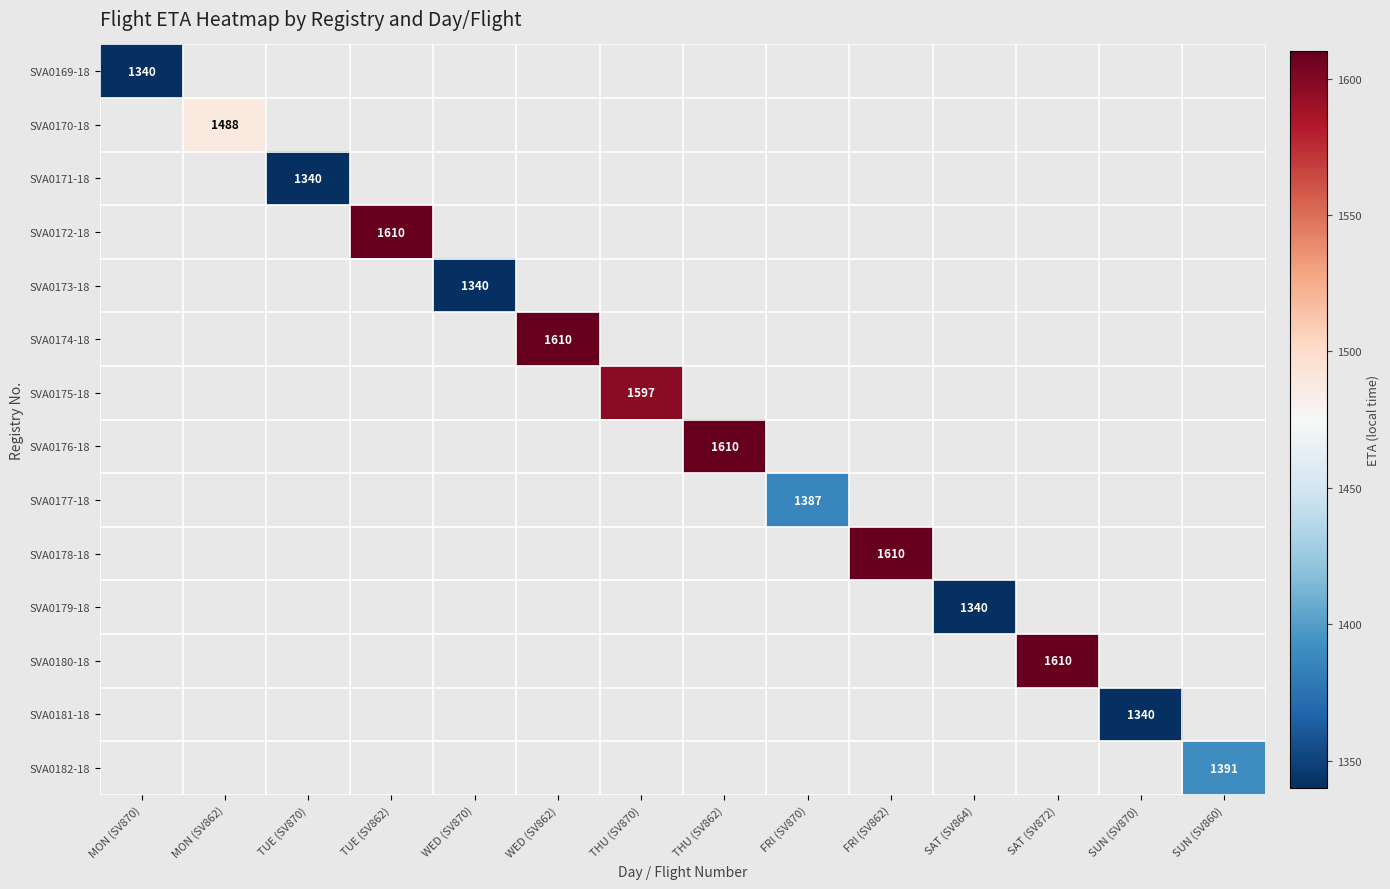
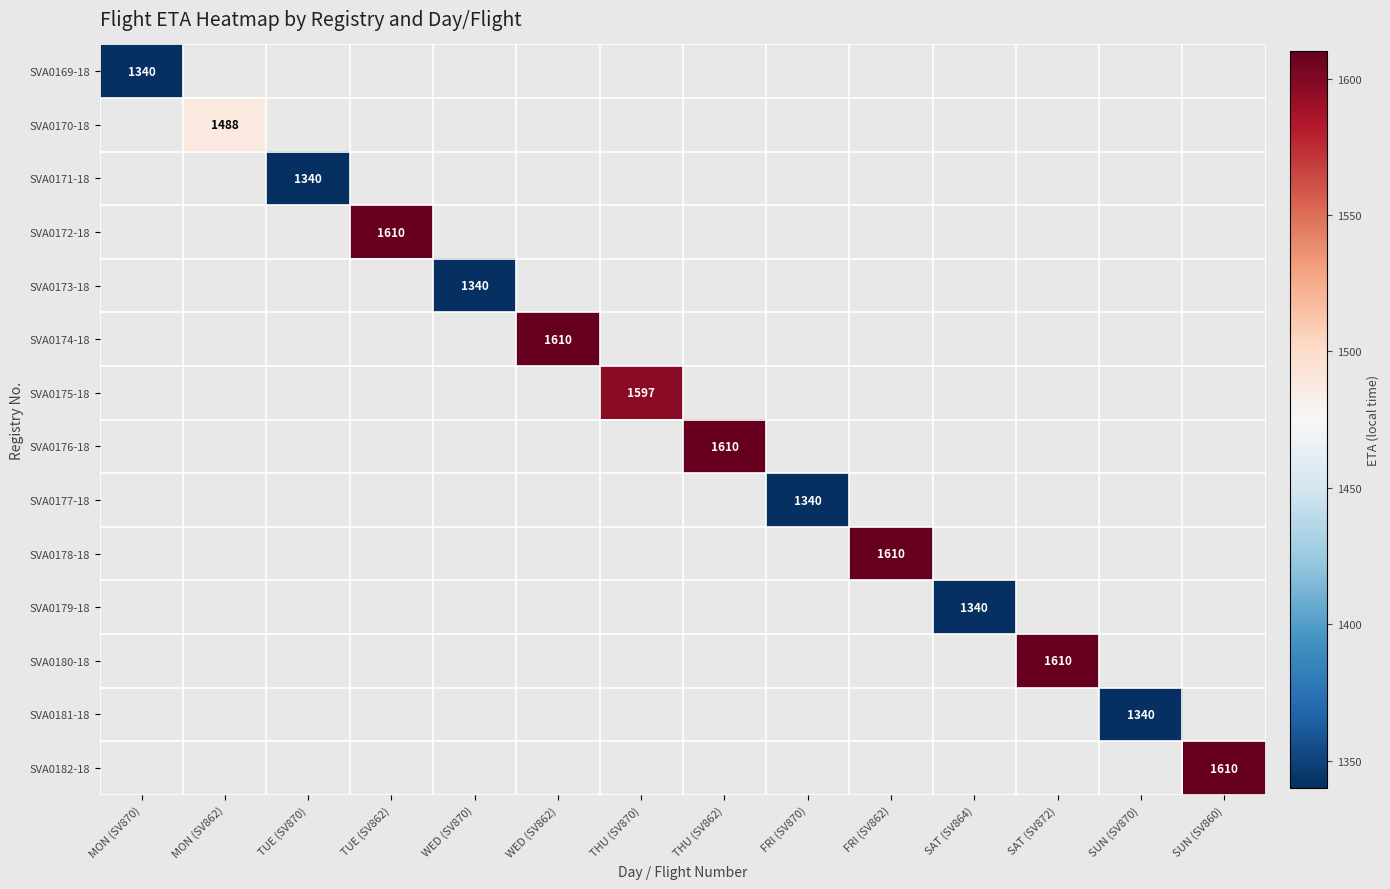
  {
    "SVA0169-18": {
      "MON (SV870)": 1340
    },
    "SVA0170-18": {
      "MON (SV862)": 1488
    },
    "SVA0171-18": {
      "TUE (SV870)": 1340
    },
    "SVA0172-18": {
      "TUE (SV862)": 1610
    },
    "SVA0173-18": {
      "WED (SV870)": 1340
    },
    "SVA0174-18": {
      "WED (SV862)": 1610
    },
    "SVA0175-18": {
      "THU (SV870)": 1597
    },
    "SVA0176-18": {
      "THU (SV862)": 1610
    },
    "SVA0177-18": {
-     "FRI (SV870)": 1387
+     "FRI (SV870)": 1340
    },
    "SVA0178-18": {
      "FRI (SV862)": 1610
    },
    "SVA0179-18": {
      "SAT (SV864)": 1340
    },
    "SVA0180-18": {
      "SAT (SV872)": 1610
    },
    "SVA0181-18": {
      "SUN (SV870)": 1340
    },
    "SVA0182-18": {
-     "SUN (SV860)": 1391
+     "SUN (SV860)": 1610
    }
  }
